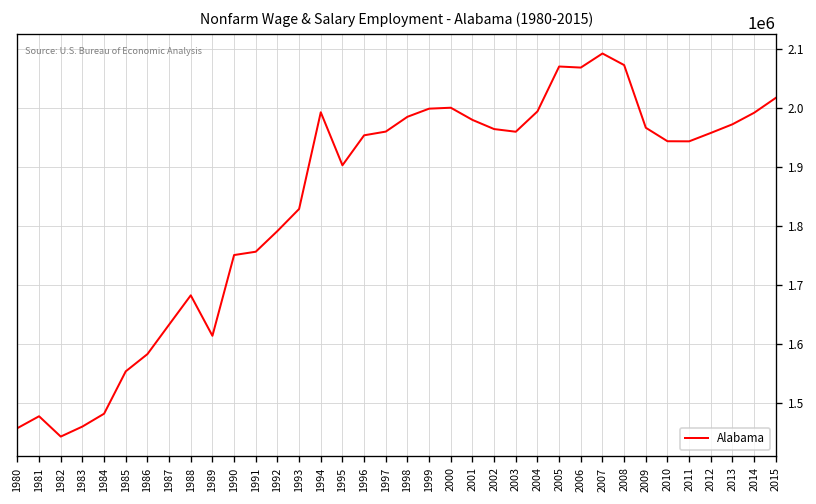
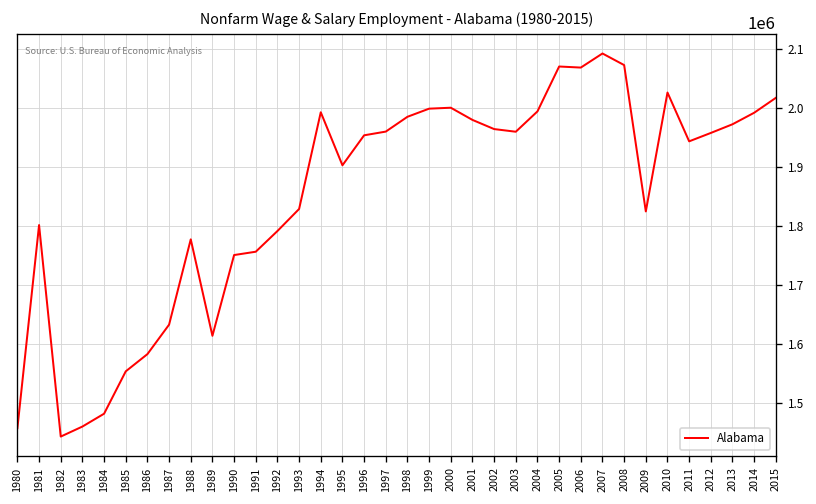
  {
    "1980": 1460000,
-   "1981": 1480000,
+   "1981": 1800000,
    "1982": 1440000,
    "1983": 1460000,
    "1984": 1480000,
    "1985": 1550000,
    "1986": 1580000,
    "1987": 1630000,
-   "1988": 1680000,
+   "1988": 1780000,
    "1989": 1610000,
    "1990": 1750000,
    "1991": 1760000,
    "1992": 1790000,
    "1993": 1830000,
    "1994": 1990000,
    "1995": 1900000,
    "1996": 1950000,
    "1997": 1960000,
    "1998": 1990000,
    "1999": 2000000,
    "2000": 2000000,
    "2001": 1980000,
    "2002": 1960000,
    "2003": 1960000,
    "2004": 1990000,
    "2005": 2070000,
    "2006": 2070000,
    "2007": 2090000,
    "2008": 2070000,
-   "2009": 1970000,
-   "2010": 1940000,
+   "2009": 1820000,
+   "2010": 2030000,
    "2011": 1940000,
    "2012": 1960000,
    "2013": 1970000,
    "2014": 1990000,
    "2015": 2020000
  }
